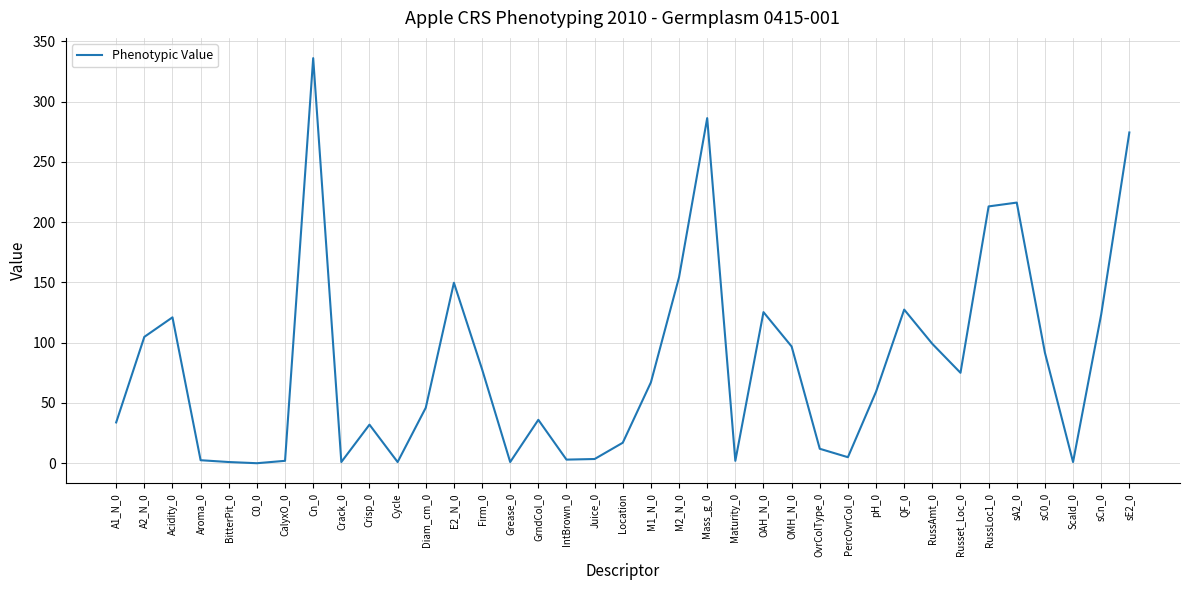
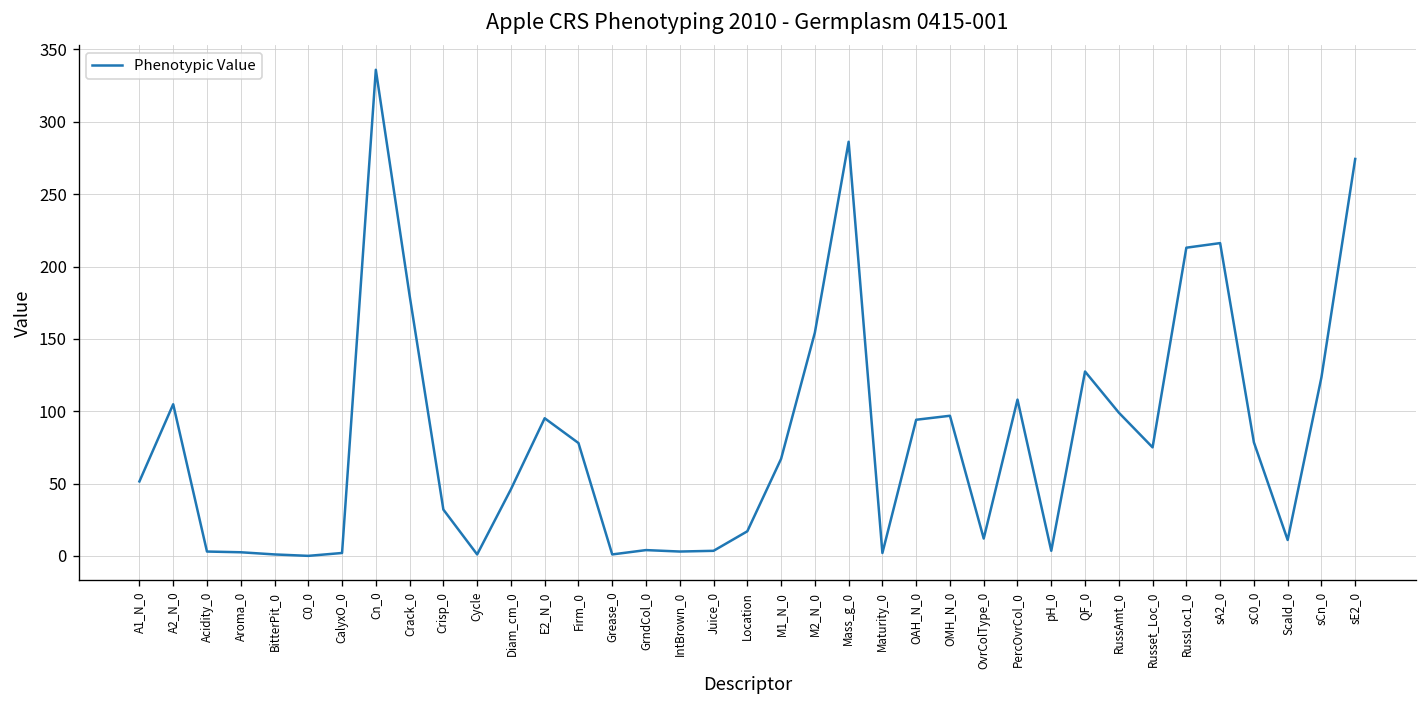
  {
-   "A1_N_0": 34,
+   "A1_N_0": 51,
    "A2_N_0": 105,
-   "Acidity_0": 121,
+   "Acidity_0": 3,
    "Aroma_0": 3,
    "BitterPit_0": 1,
    "C0_0": 0,
    "CalyxO_0": 2,
    "Cn_0": 336,
-   "Crack_0": 1,
+   "Crack_0": 180,
    "Crisp_0": 32,
    "Cycle": 1,
    "Diam_cm_0": 46,
-   "E2_N_0": 150,
+   "E2_N_0": 95,
    "Firm_0": 78,
    "Grease_0": 1,
-   "GrndCol_0": 36,
+   "GrndCol_0": 4,
    "IntBrown_0": 3,
    "Juice_0": 4,
    "Location": 17,
    "M1_N_0": 67,
    "M2_N_0": 154,
    "Mass_g_0": 286,
    "Maturity_0": 2,
-   "OAH_N_0": 125,
+   "OAH_N_0": 94,
    "OMH_N_0": 97,
    "OvrColType_0": 12,
-   "PercOvrCol_0": 5,
-   "pH_0": 59,
+   "PercOvrCol_0": 108,
+   "pH_0": 4,
    "QF_0": 127,
    "RussAmt_0": 99,
    "Russet_Loc_0": 75,
    "RussLoc1_0": 213,
    "sA2_0": 216,
-   "sC0_0": 92,
-   "Scald_0": 1,
+   "sC0_0": 78,
+   "Scald_0": 11,
    "sCn_0": 123,
    "sE2_0": 274
  }
